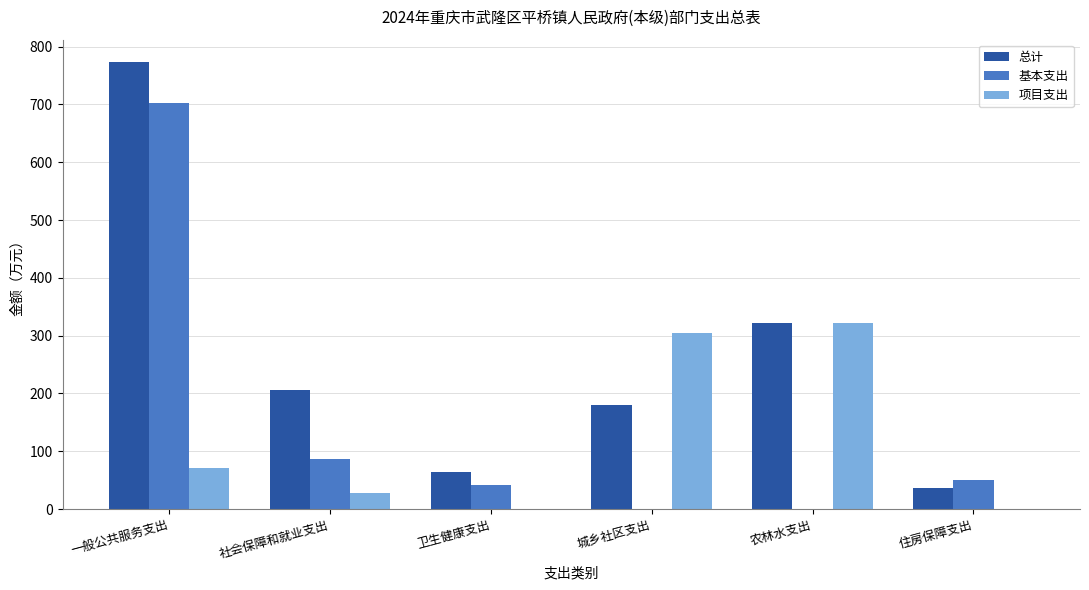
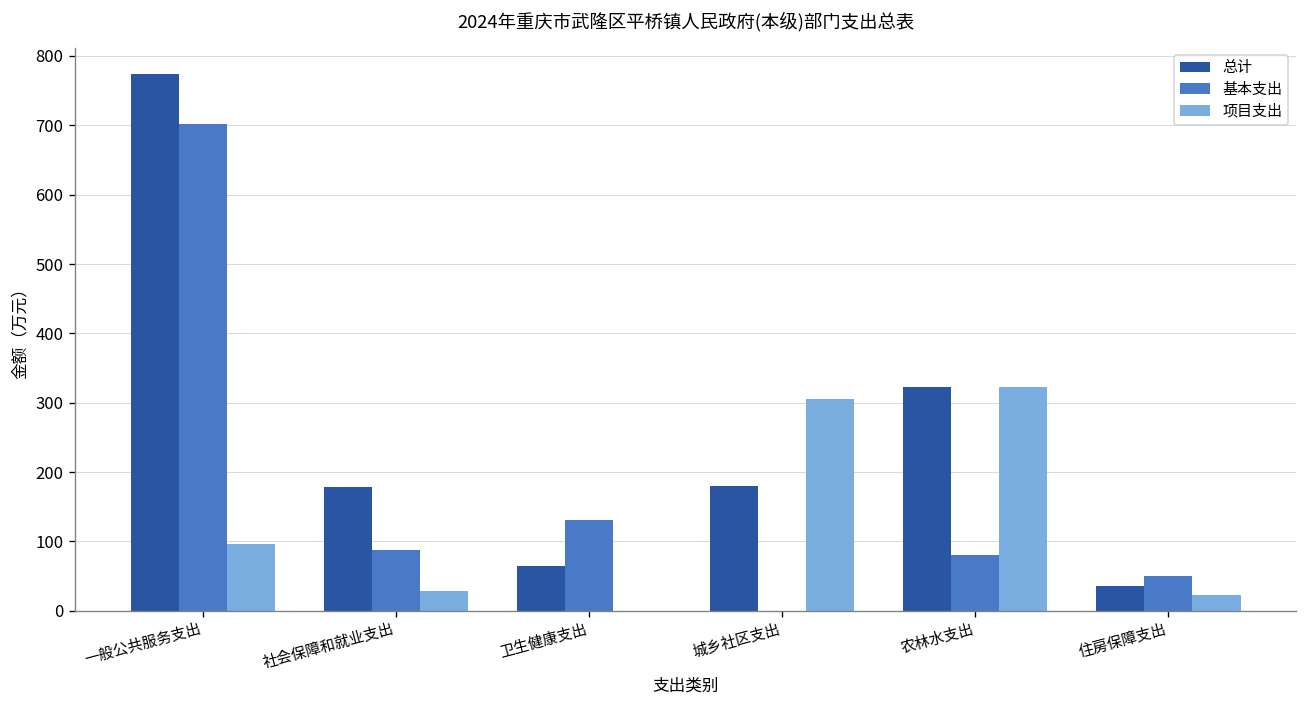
  {
    "总计": {
      "一般公共服务支出": 770,
-     "社会保障和就业支出": 210,
+     "社会保障和就业支出": 180,
      "卫生健康支出": 60,
      "城乡社区支出": 180,
      "农林水支出": 320,
      "住房保障支出": 40
    },
    "基本支出": {
      "一般公共服务支出": 700,
      "社会保障和就业支出": 90,
-     "卫生健康支出": 40,
+     "卫生健康支出": 130,
      "城乡社区支出": 0,
-     "农林水支出": 0,
+     "农林水支出": 80,
      "住房保障支出": 50
    },
    "项目支出": {
-     "一般公共服务支出": 70,
+     "一般公共服务支出": 100,
      "社会保障和就业支出": 30,
      "卫生健康支出": 0,
      "城乡社区支出": 300,
      "农林水支出": 320,
-     "住房保障支出": 0
+     "住房保障支出": 20
    }
  }
